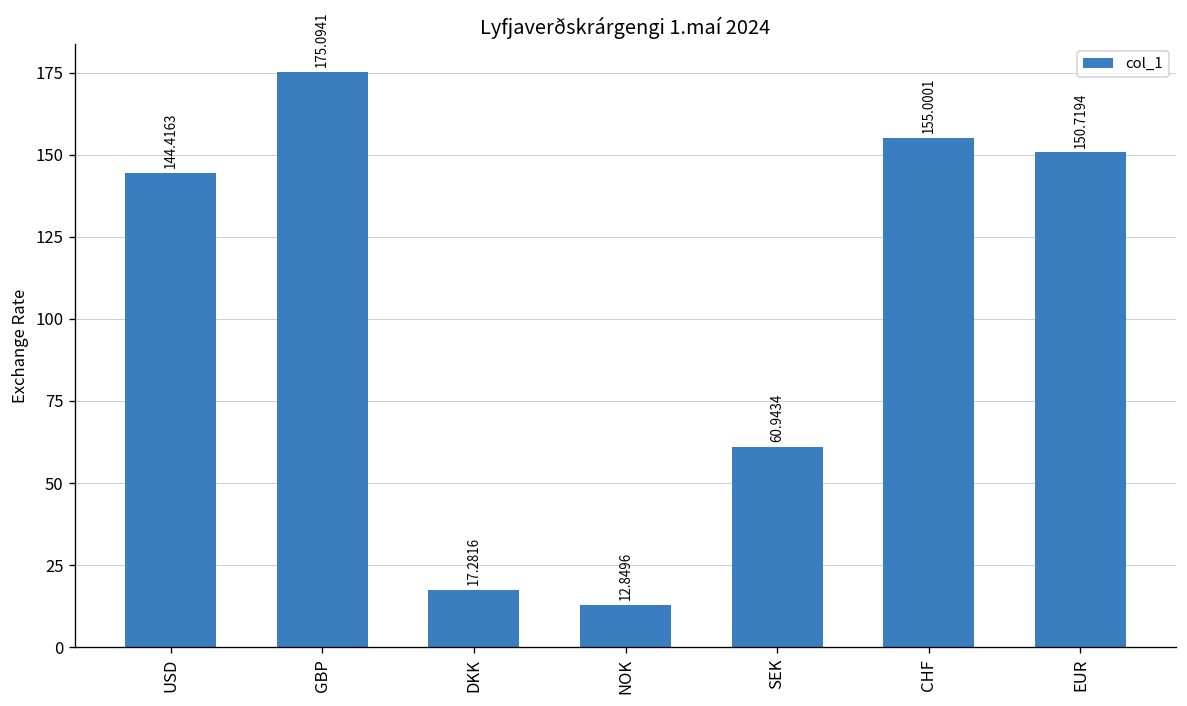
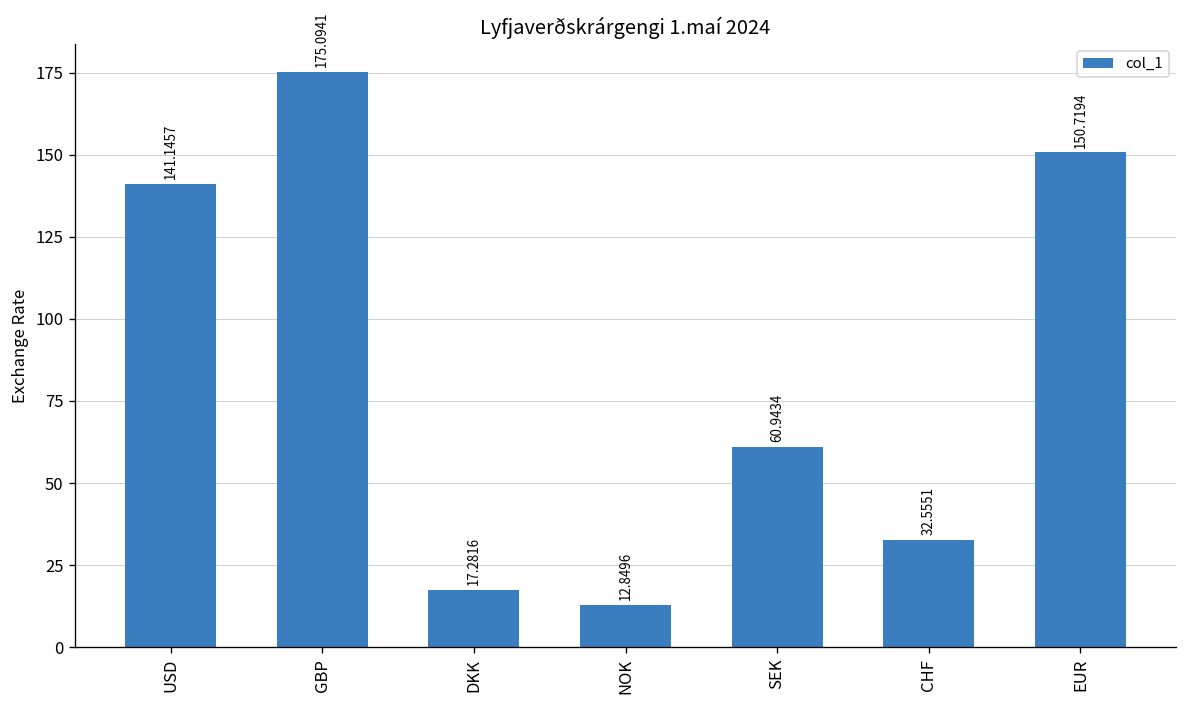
  {
-   "USD": 144.4163,
+   "USD": 141.1457,
    "GBP": 175.0941,
    "DKK": 17.2816,
    "NOK": 12.8496,
    "SEK": 60.9434,
-   "CHF": 155.0001,
+   "CHF": 32.5551,
    "EUR": 150.7194
  }
